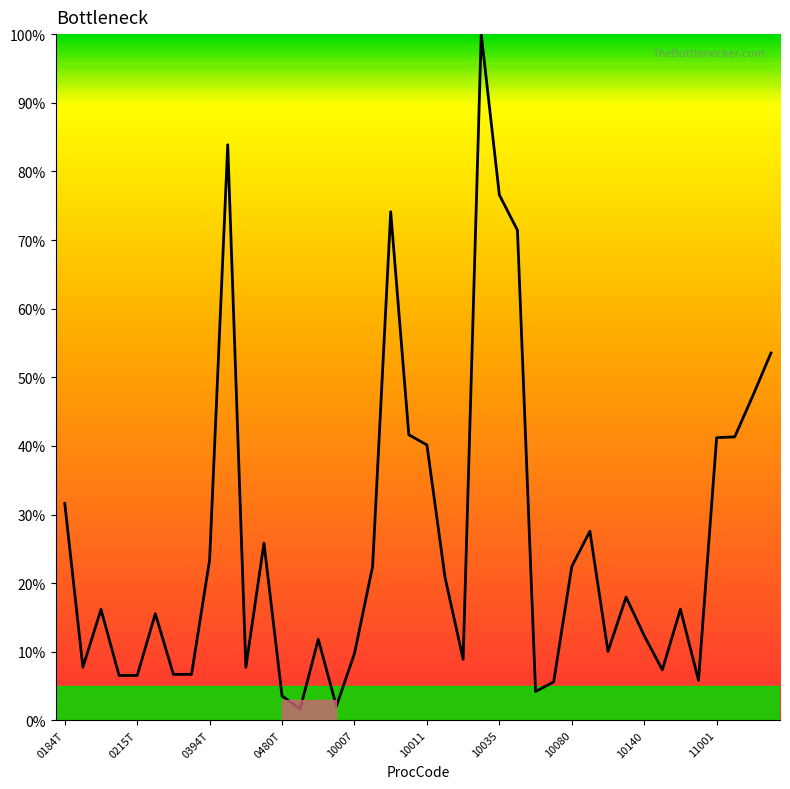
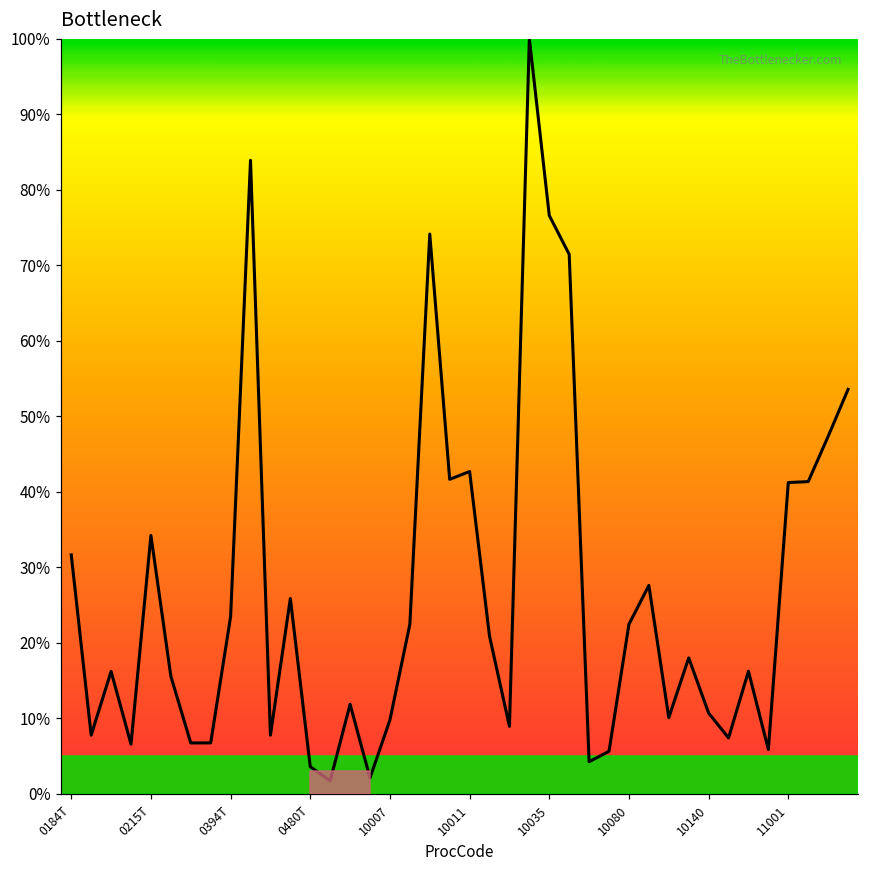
  {
    "0184T": "32%",
-   "0215T": "7%",
+   "0215T": "34%",
    "0394T": "23%",
    "10007": "10%",
-   "10011": "40%",
+   "10011": "43%",
    "10035": "77%",
    "10080": "22%",
-   "10140": "12%",
+   "10140": "11%",
    "11001": "41%"
  }
